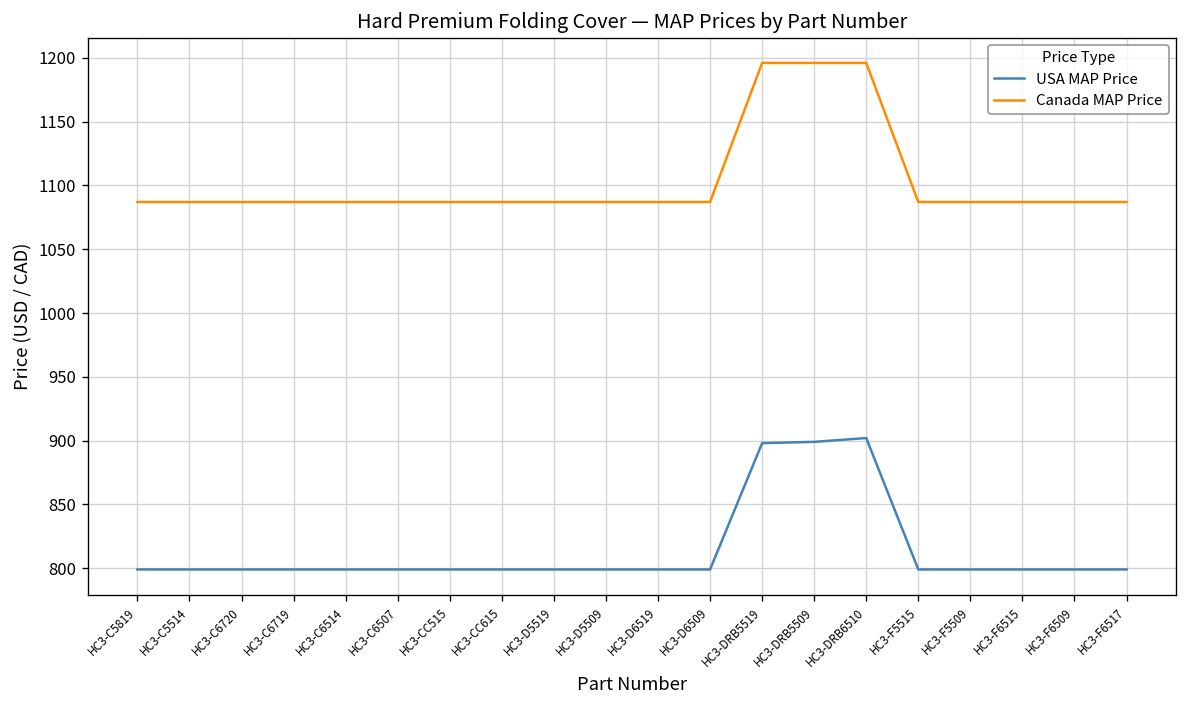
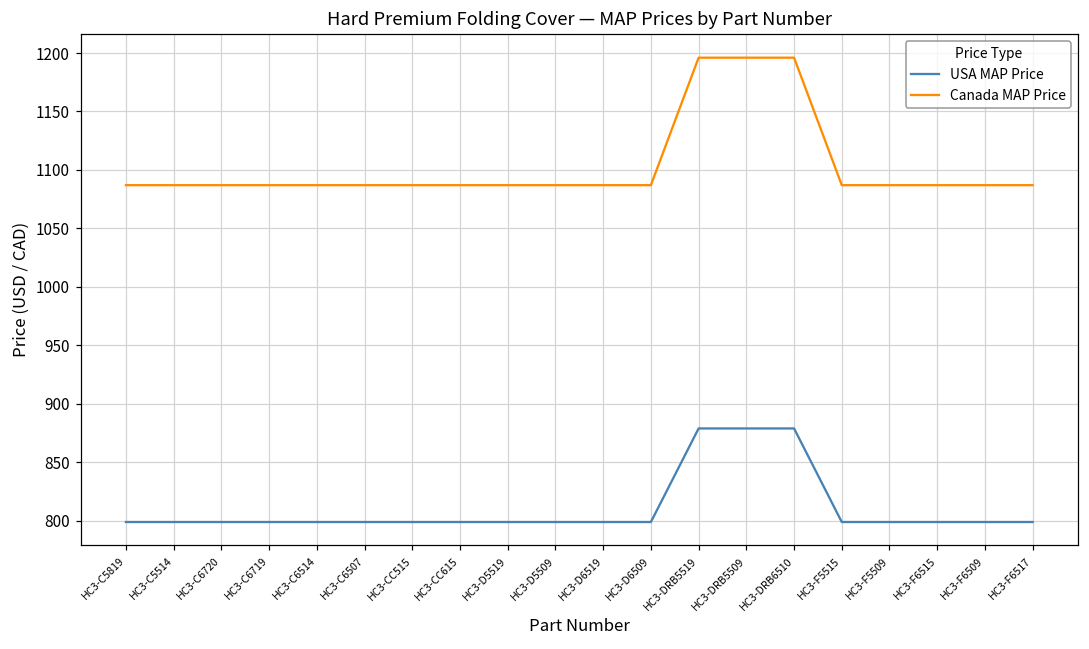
  {
    "USA MAP Price": {
      "HC3-C5819": 799,
      "HC3-C5514": 799,
      "HC3-C6720": 799,
      "HC3-C6719": 799,
      "HC3-C6514": 799,
      "HC3-C6507": 799,
      "HC3-CC515": 799,
      "HC3-CC615": 799,
      "HC3-D5519": 799,
      "HC3-D5509": 799,
      "HC3-D6519": 799,
      "HC3-D6509": 799,
-     "HC3-DRB5519": 898,
-     "HC3-DRB5509": 899,
-     "HC3-DRB6510": 902,
+     "HC3-DRB5519": 879,
+     "HC3-DRB5509": 879,
+     "HC3-DRB6510": 879,
      "HC3-F5515": 799,
      "HC3-F5509": 799,
      "HC3-F6515": 799,
      "HC3-F6509": 799,
      "HC3-F6517": 799
    },
    "Canada MAP Price": {
      "HC3-C5819": 1087,
      "HC3-C5514": 1087,
      "HC3-C6720": 1087,
      "HC3-C6719": 1087,
      "HC3-C6514": 1087,
      "HC3-C6507": 1087,
      "HC3-CC515": 1087,
      "HC3-CC615": 1087,
      "HC3-D5519": 1087,
      "HC3-D5509": 1087,
      "HC3-D6519": 1087,
      "HC3-D6509": 1087,
      "HC3-DRB5519": 1196,
      "HC3-DRB5509": 1196,
      "HC3-DRB6510": 1196,
      "HC3-F5515": 1087,
      "HC3-F5509": 1087,
      "HC3-F6515": 1087,
      "HC3-F6509": 1087,
      "HC3-F6517": 1087
    }
  }
